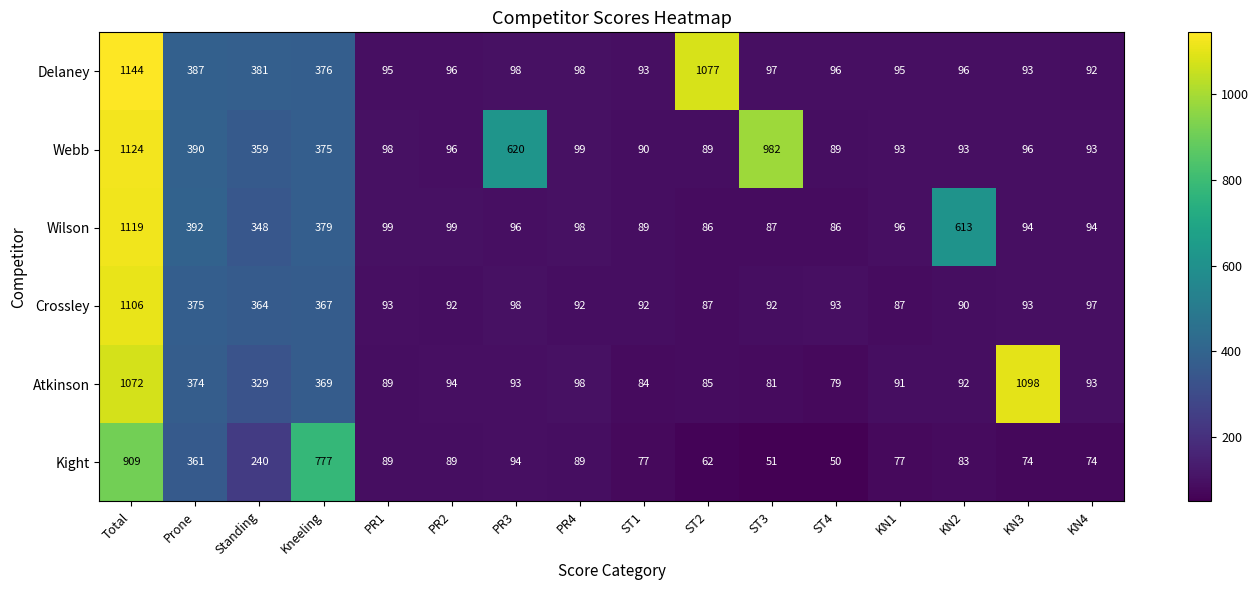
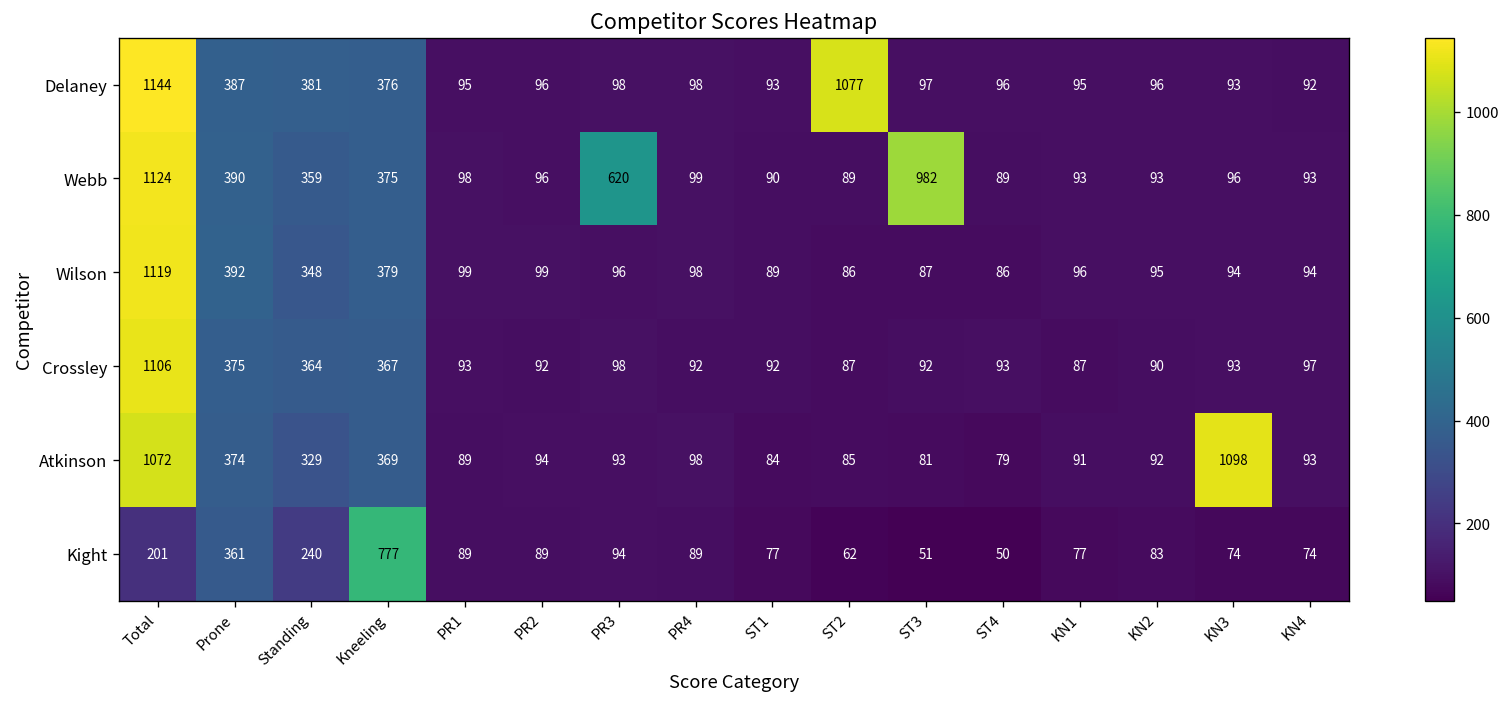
  {
    "Delaney": {
      "Total": 1144,
      "Prone": 387,
      "Standing": 381,
      "Kneeling": 376,
      "PR1": 95,
      "PR2": 96,
      "PR3": 98,
      "PR4": 98,
      "ST1": 93,
      "ST2": 1077,
      "ST3": 97,
      "ST4": 96,
      "KN1": 95,
      "KN2": 96,
      "KN3": 93,
      "KN4": 92
    },
    "Webb": {
      "Total": 1124,
      "Prone": 390,
      "Standing": 359,
      "Kneeling": 375,
      "PR1": 98,
      "PR2": 96,
      "PR3": 620,
      "PR4": 99,
      "ST1": 90,
      "ST2": 89,
      "ST3": 982,
      "ST4": 89,
      "KN1": 93,
      "KN2": 93,
      "KN3": 96,
      "KN4": 93
    },
    "Wilson": {
      "Total": 1119,
      "Prone": 392,
      "Standing": 348,
      "Kneeling": 379,
      "PR1": 99,
      "PR2": 99,
      "PR3": 96,
      "PR4": 98,
      "ST1": 89,
      "ST2": 86,
      "ST3": 87,
      "ST4": 86,
      "KN1": 96,
-     "KN2": 613,
+     "KN2": 95,
      "KN3": 94,
      "KN4": 94
    },
    "Crossley": {
      "Total": 1106,
      "Prone": 375,
      "Standing": 364,
      "Kneeling": 367,
      "PR1": 93,
      "PR2": 92,
      "PR3": 98,
      "PR4": 92,
      "ST1": 92,
      "ST2": 87,
      "ST3": 92,
      "ST4": 93,
      "KN1": 87,
      "KN2": 90,
      "KN3": 93,
      "KN4": 97
    },
    "Atkinson": {
      "Total": 1072,
      "Prone": 374,
      "Standing": 329,
      "Kneeling": 369,
      "PR1": 89,
      "PR2": 94,
      "PR3": 93,
      "PR4": 98,
      "ST1": 84,
      "ST2": 85,
      "ST3": 81,
      "ST4": 79,
      "KN1": 91,
      "KN2": 92,
      "KN3": 1098,
      "KN4": 93
    },
    "Kight": {
-     "Total": 909,
+     "Total": 201,
      "Prone": 361,
      "Standing": 240,
      "Kneeling": 777,
      "PR1": 89,
      "PR2": 89,
      "PR3": 94,
      "PR4": 89,
      "ST1": 77,
      "ST2": 62,
      "ST3": 51,
      "ST4": 50,
      "KN1": 77,
      "KN2": 83,
      "KN3": 74,
      "KN4": 74
    }
  }
